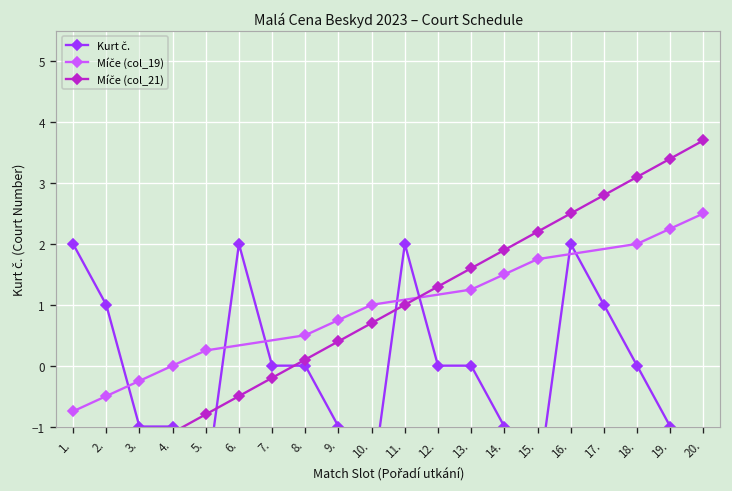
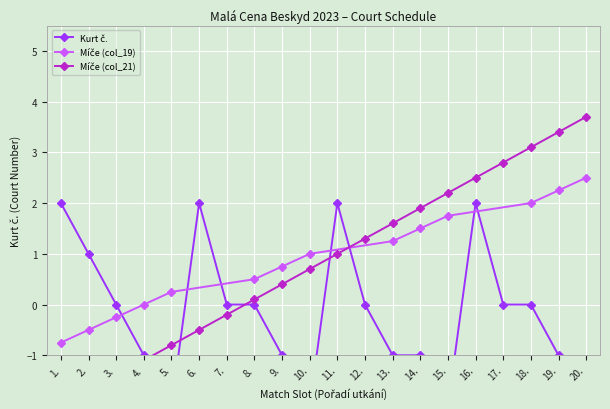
  {
    "Kurt č.": {
      "1.": 2.0,
      "2.": 1.0,
-     "3.": -1.0,
+     "3.": 0.0,
      "4.": -1.0,
      "6.": 2.0,
      "7.": 0.0,
      "8.": 0.0,
      "9.": -1.0,
      "11.": 2.0,
      "12.": 0.0,
-     "13.": 0.0,
+     "13.": -1.0,
      "14.": -1.0,
      "16.": 2.0,
-     "17.": 1.0,
+     "17.": 0.0,
      "18.": 0.0,
      "19.": -1.0
    },
    "Míče (col_19)": {
      "1.": -0.8,
      "2.": -0.5,
      "3.": -0.3,
      "4.": 0.0,
      "5.": 0.3,
      "8.": 0.5,
      "9.": 0.8,
      "10.": 1.0,
      "13.": 1.3,
      "14.": 1.5,
      "15.": 1.8,
      "18.": 2.0,
      "19.": 2.3,
      "20.": 2.5
    },
    "Míče (col_21)": {
      "5.": -0.8,
      "6.": -0.5,
      "7.": -0.2,
      "8.": 0.1,
      "9.": 0.4,
      "10.": 0.7,
      "11.": 1.0,
      "12.": 1.3,
      "13.": 1.6,
      "14.": 1.9,
      "15.": 2.2,
      "16.": 2.5,
      "17.": 2.8,
      "18.": 3.1,
      "19.": 3.4,
      "20.": 3.7
    }
  }
